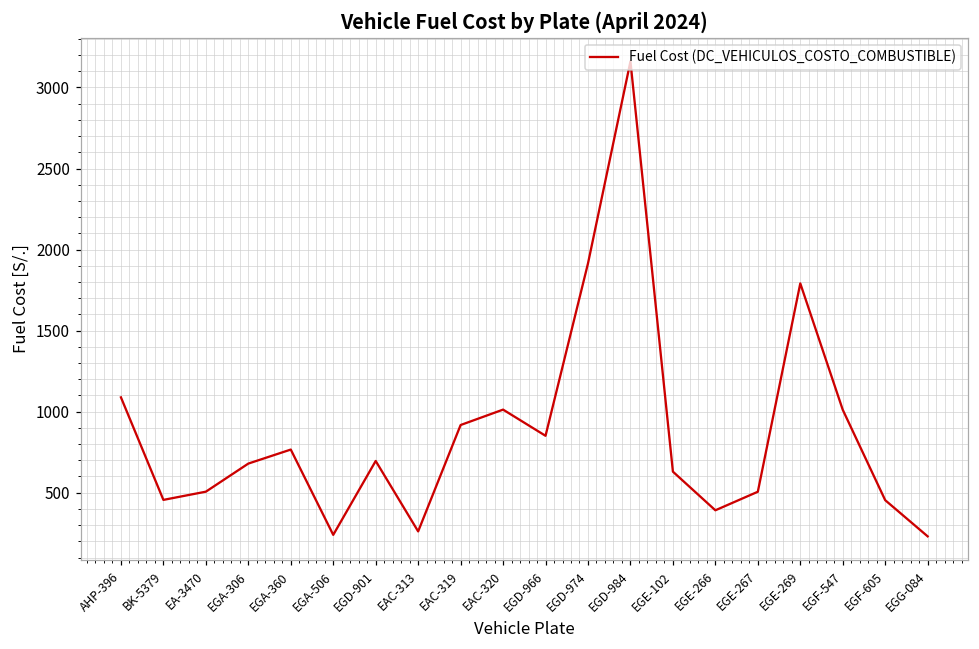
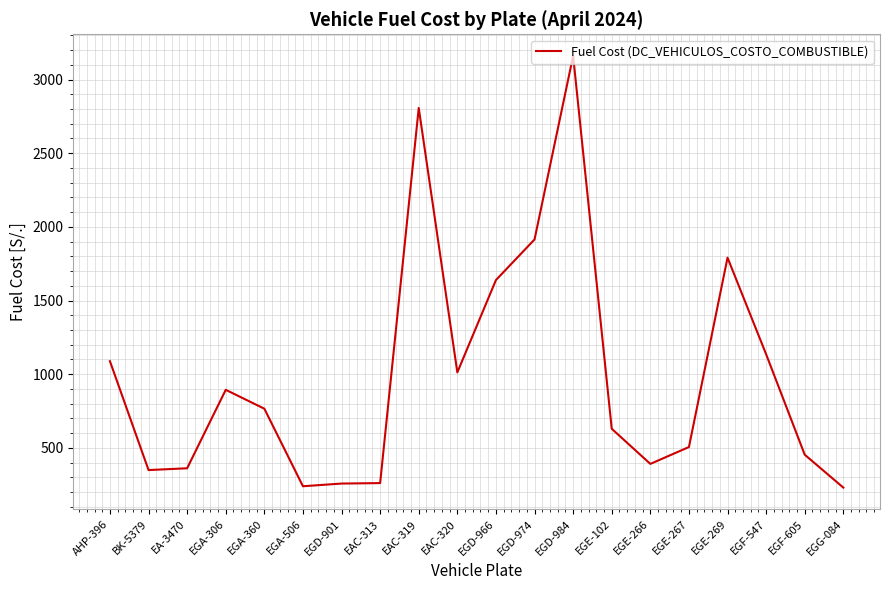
  {
    "AHP-396": 1090,
-   "BK-5379": 460,
-   "EA-3470": 510,
-   "EGA-306": 680,
+   "BK-5379": 350,
+   "EA-3470": 360,
+   "EGA-306": 890,
    "EGA-360": 770,
    "EGA-506": 240,
-   "EGD-901": 700,
+   "EGD-901": 260,
    "EAC-313": 260,
-   "EAC-319": 920,
+   "EAC-319": 2810,
    "EAC-320": 1010,
-   "EGD-966": 850,
+   "EGD-966": 1640,
    "EGD-974": 1910,
    "EGE-102": 630,
    "EGE-266": 390,
    "EGE-267": 510,
    "EGE-269": 1790,
-   "EGF-547": 1010,
+   "EGF-547": 1140,
    "EGF-605": 450,
    "EGG-084": 230
  }
